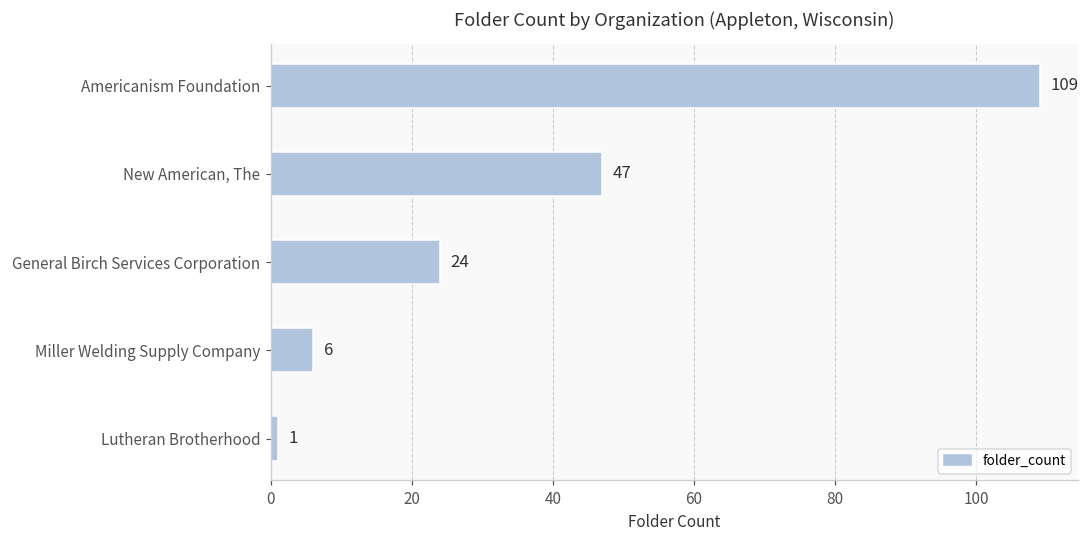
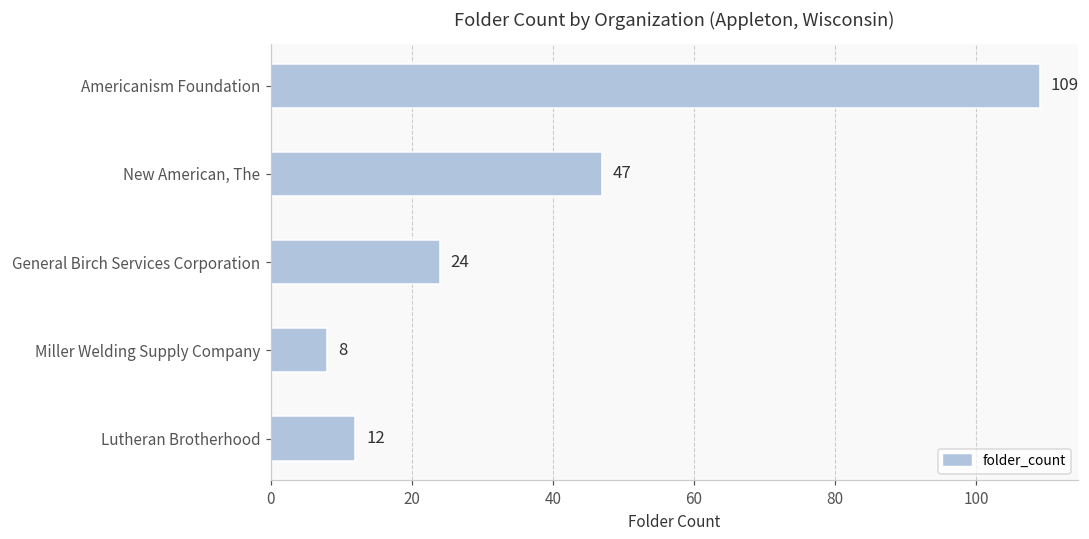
  {
    "Americanism Foundation": 109,
    "New American, The": 47,
    "General Birch Services Corporation": 24,
-   "Miller Welding Supply Company": 6,
-   "Lutheran Brotherhood": 1
+   "Miller Welding Supply Company": 8,
+   "Lutheran Brotherhood": 12
  }
